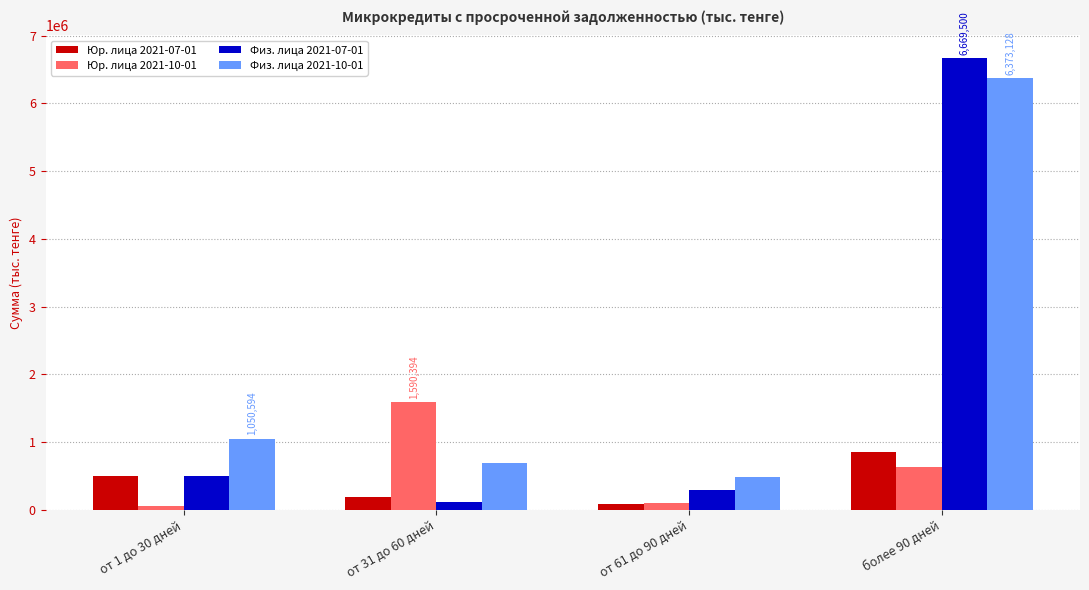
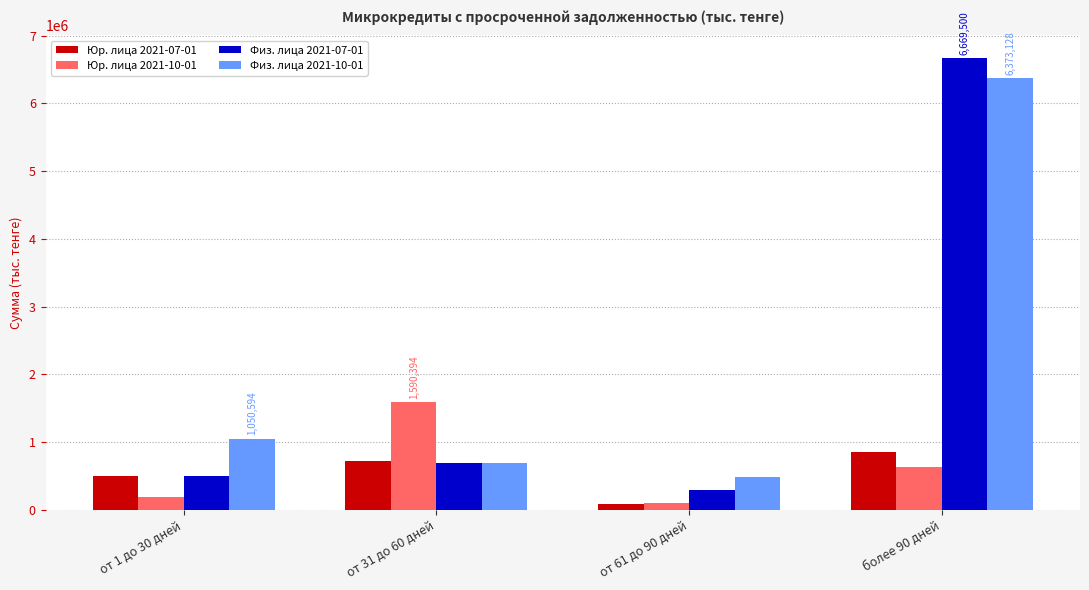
  {
    "Юр. лица 2021-07-01": {
      "от 1 до 30 дней": "500000",
-     "от 31 до 60 дней": "200000",
+     "от 31 до 60 дней": "700000",
      "от 61 до 90 дней": "100000",
      "более 90 дней": "900000"
    },
    "Юр. лица 2021-10-01": {
-     "от 1 до 30 дней": "100000",
+     "от 1 до 30 дней": "200000",
      "от 61 до 90 дней": "100000",
      "более 90 дней": "600000"
    },
    "Физ. лица 2021-07-01": {
      "от 1 до 30 дней": "500000",
-     "от 31 до 60 дней": "100000",
+     "от 31 до 60 дней": "700000",
      "от 61 до 90 дней": "300000"
    },
    "Физ. лица 2021-10-01": {
      "от 1 до 30 дней": "1,050,594",
      "более 90 дней": "6,373,128"
    }
  }
